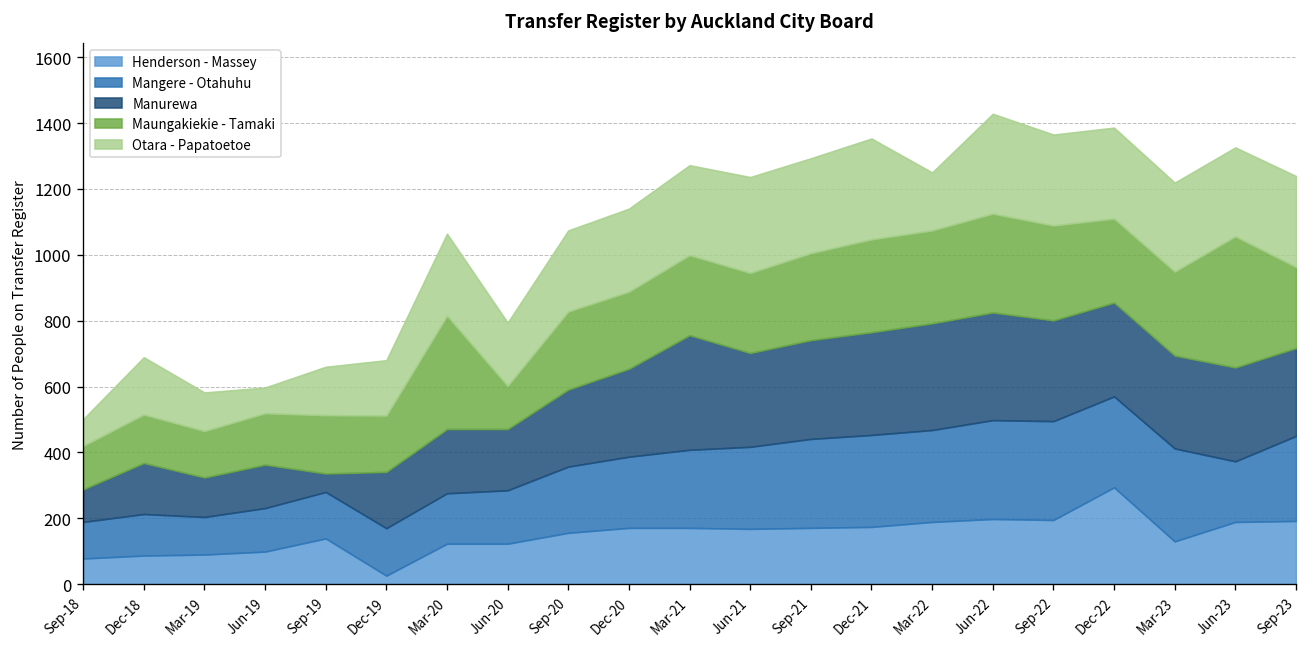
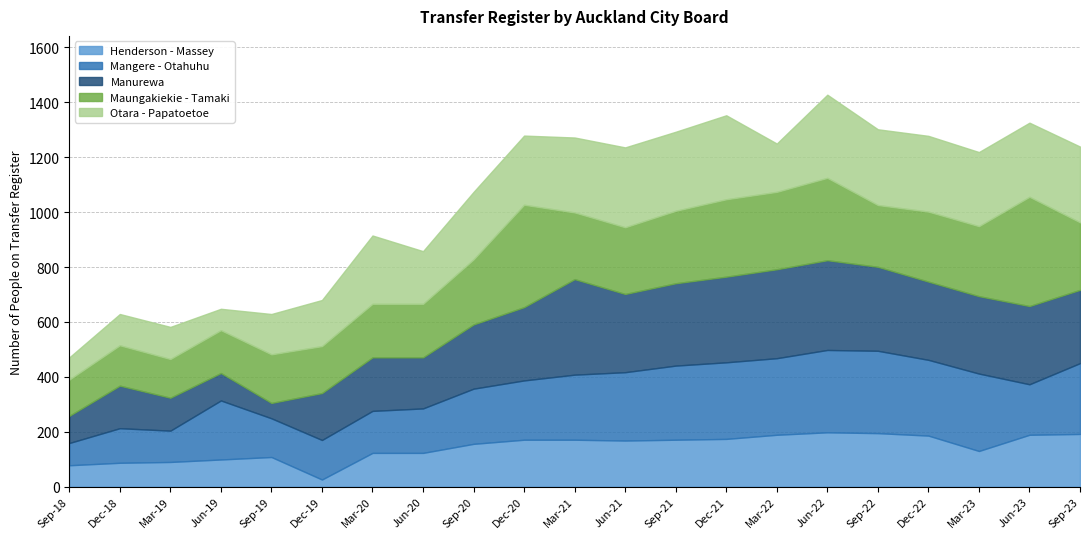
  {
    "Henderson - Massey": {
      "Sep-18": 80,
      "Dec-18": 90,
      "Mar-19": 90,
      "Jun-19": 100,
-     "Sep-19": 140,
+     "Sep-19": 110,
      "Dec-19": 30,
      "Mar-20": 120,
      "Jun-20": 120,
      "Sep-20": 160,
      "Dec-20": 170,
      "Mar-21": 170,
      "Jun-21": 170,
      "Sep-21": 170,
      "Dec-21": 170,
      "Mar-22": 190,
      "Jun-22": 200,
      "Sep-22": 200,
-     "Dec-22": 290,
+     "Dec-22": 190,
      "Mar-23": 130,
      "Jun-23": 190,
      "Sep-23": 190
    },
    "Mangere - Otahuhu": {
-     "Sep-18": 110,
+     "Sep-18": 80,
      "Dec-18": 130,
      "Mar-19": 110,
-     "Jun-19": 130,
+     "Jun-19": 220,
      "Sep-19": 140,
      "Dec-19": 140,
      "Mar-20": 150,
      "Jun-20": 160,
      "Sep-20": 200,
      "Dec-20": 220,
      "Mar-21": 240,
      "Jun-21": 250,
      "Sep-21": 270,
      "Dec-21": 280,
      "Mar-22": 280,
      "Jun-22": 300,
      "Sep-22": 300,
      "Dec-22": 280,
      "Mar-23": 280,
      "Jun-23": 180,
      "Sep-23": 260
    },
    "Manurewa": {
      "Sep-18": 100,
      "Dec-18": 160,
      "Mar-19": 120,
-     "Jun-19": 130,
+     "Jun-19": 100,
      "Sep-19": 60,
      "Dec-19": 170,
      "Mar-20": 200,
      "Jun-20": 190,
      "Sep-20": 230,
      "Dec-20": 270,
      "Mar-21": 350,
      "Jun-21": 290,
      "Sep-21": 300,
      "Dec-21": 310,
      "Mar-22": 320,
      "Jun-22": 330,
      "Sep-22": 310,
      "Dec-22": 290,
      "Mar-23": 280,
      "Jun-23": 290,
      "Sep-23": 270
    },
    "Maungakiekie - Tamaki": {
      "Sep-18": 130,
      "Dec-18": 150,
      "Mar-19": 140,
      "Jun-19": 160,
      "Sep-19": 180,
      "Dec-19": 170,
-     "Mar-20": 340,
-     "Jun-20": 130,
+     "Mar-20": 200,
+     "Jun-20": 200,
      "Sep-20": 240,
-     "Dec-20": 230,
+     "Dec-20": 370,
      "Mar-21": 240,
      "Jun-21": 240,
      "Sep-21": 260,
      "Dec-21": 280,
      "Mar-22": 280,
      "Jun-22": 300,
-     "Sep-22": 290,
+     "Sep-22": 230,
      "Dec-22": 260,
      "Mar-23": 260,
      "Jun-23": 400,
      "Sep-23": 250
    },
    "Otara - Papatoetoe": {
      "Sep-18": 80,
-     "Dec-18": 170,
+     "Dec-18": 110,
      "Mar-19": 120,
      "Jun-19": 80,
      "Sep-19": 150,
      "Dec-19": 170,
      "Mar-20": 250,
      "Jun-20": 190,
      "Sep-20": 250,
      "Dec-20": 250,
      "Mar-21": 270,
      "Jun-21": 290,
      "Sep-21": 290,
      "Dec-21": 310,
      "Mar-22": 180,
      "Jun-22": 300,
      "Sep-22": 280,
      "Dec-22": 280,
      "Mar-23": 270,
      "Jun-23": 270,
      "Sep-23": 280
    }
  }
